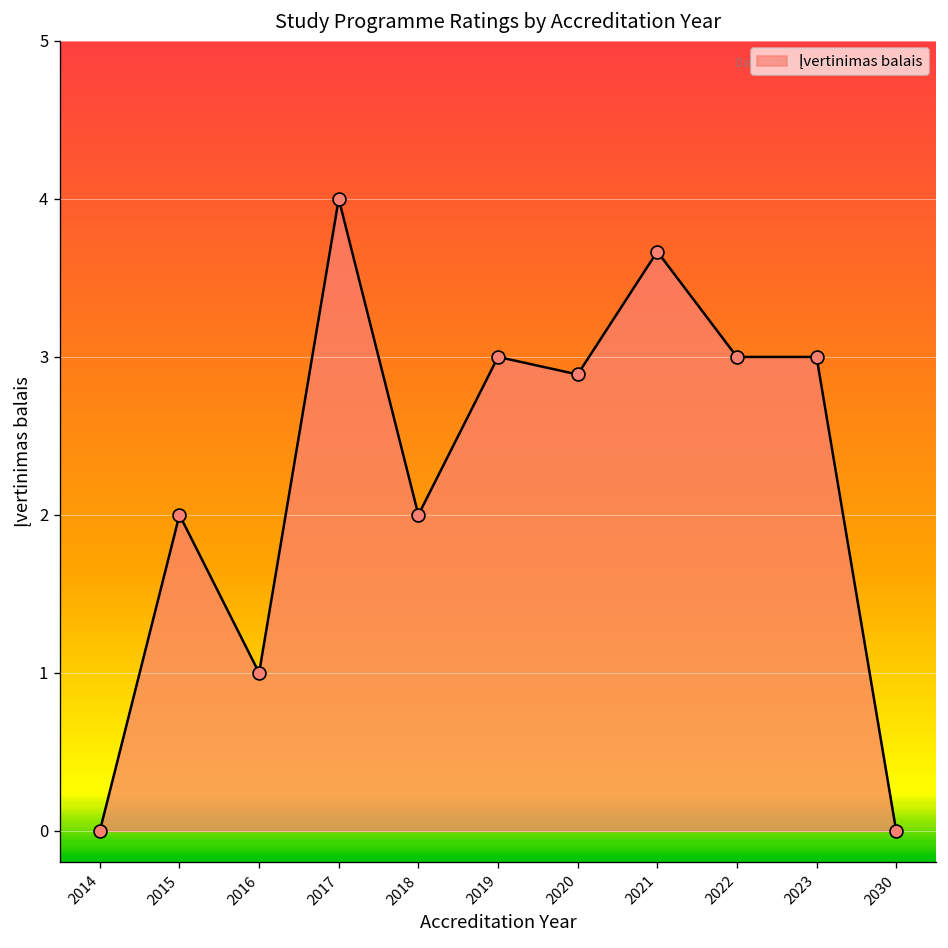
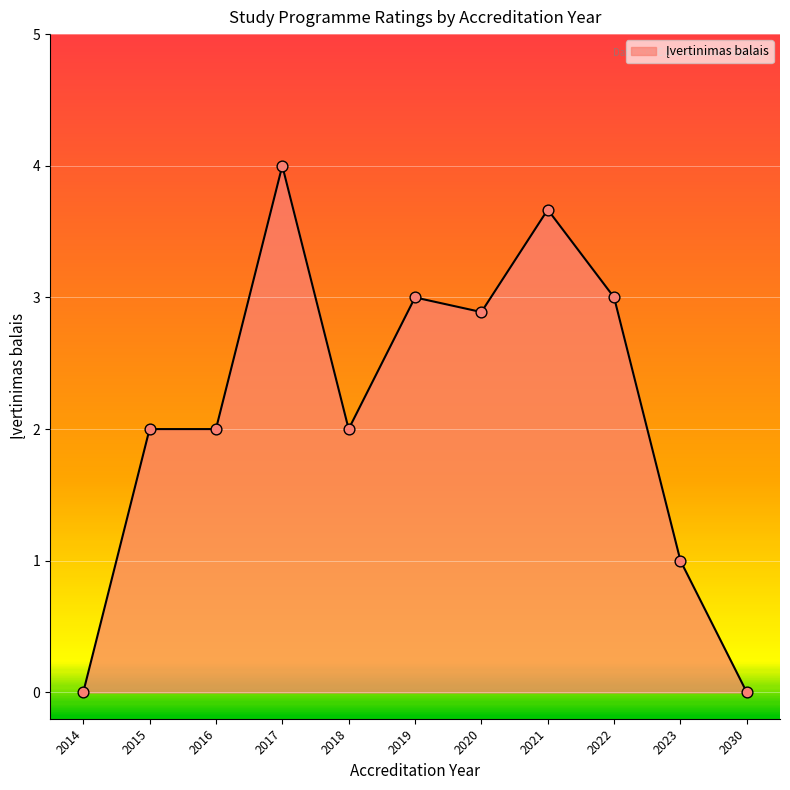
  {
    "2014": 0,
    "2015": 2,
-   "2016": 1,
+   "2016": 2,
    "2017": 4,
    "2018": 2,
    "2019": 3,
    "2020": 2.89,
    "2021": 3.67,
    "2022": 3,
-   "2023": 3,
+   "2023": 1,
    "2030": 0
  }
